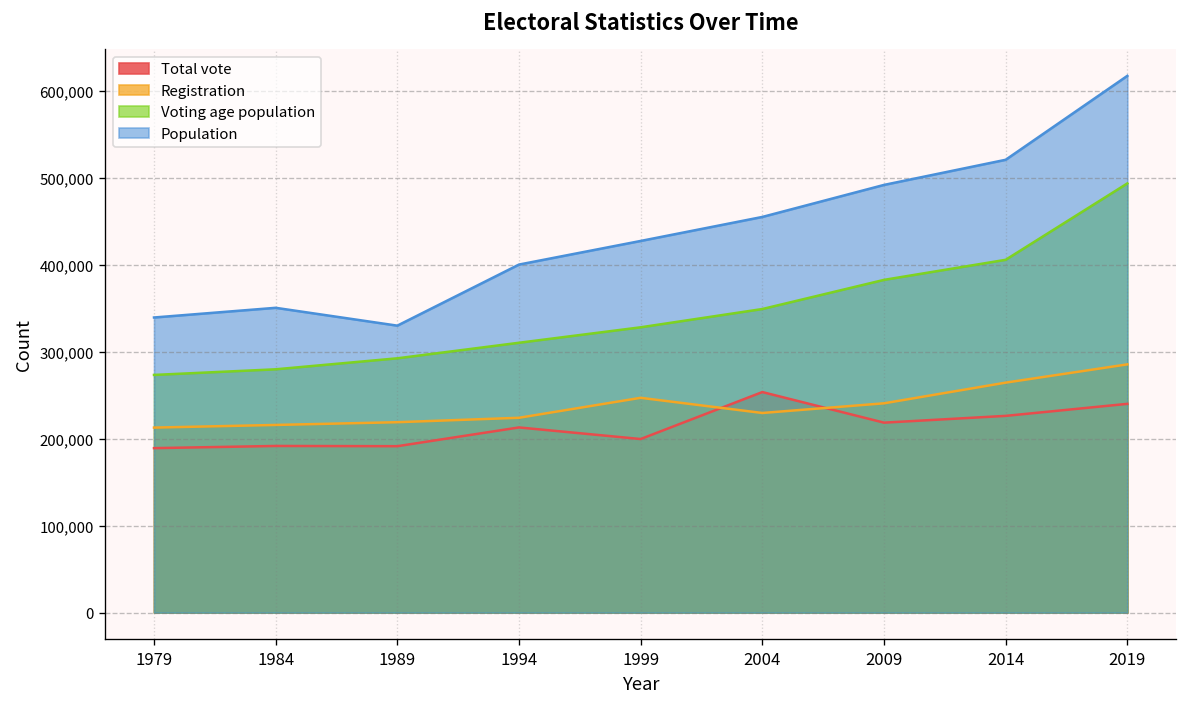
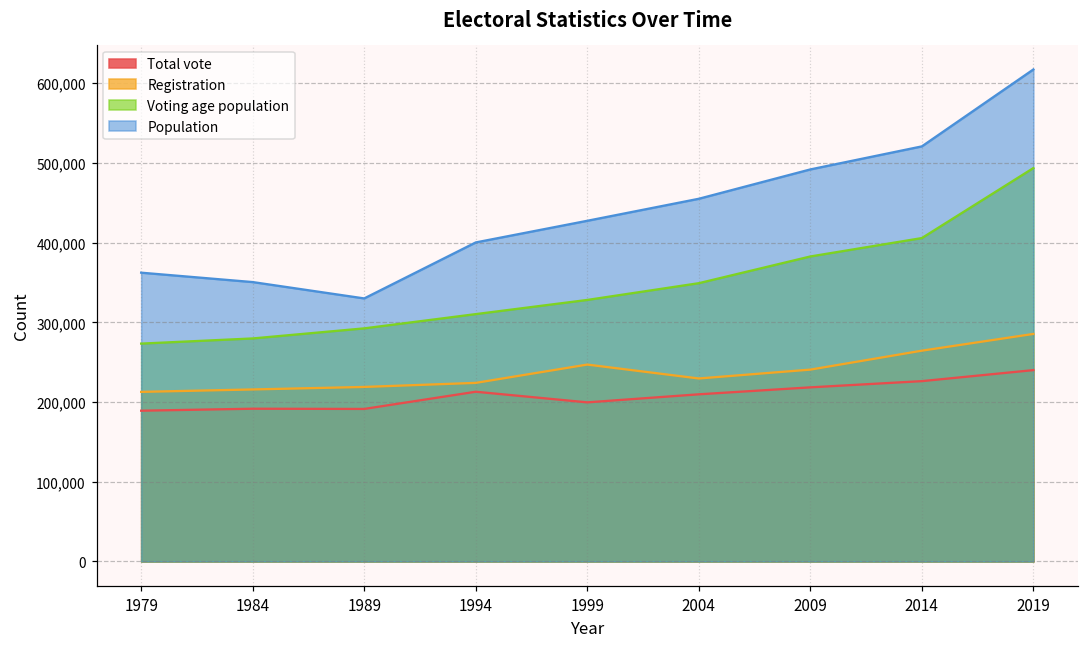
  {
    "Total vote": {
      "1979": "190,000",
      "1984": "190,000",
      "1989": "190,000",
      "1994": "210,000",
      "1999": "200,000",
-     "2004": "250,000",
+     "2004": "210,000",
      "2009": "220,000",
      "2014": "230,000",
      "2019": "240,000"
    },
    "Registration": {
      "1979": "210,000",
      "1984": "220,000",
      "1989": "220,000",
      "1994": "220,000",
      "1999": "250,000",
      "2004": "230,000",
      "2009": "240,000",
      "2014": "260,000",
      "2019": "290,000"
    },
    "Voting age population": {
      "1979": "270,000",
      "1984": "280,000",
      "1989": "290,000",
      "1994": "310,000",
      "1999": "330,000",
      "2004": "350,000",
      "2009": "380,000",
      "2014": "410,000",
      "2019": "490,000"
    },
    "Population": {
-     "1979": "340,000",
+     "1979": "360,000",
      "1984": "350,000",
      "1989": "330,000",
      "1994": "400,000",
      "1999": "430,000",
      "2004": "450,000",
      "2009": "490,000",
      "2014": "520,000",
      "2019": "620,000"
    }
  }
